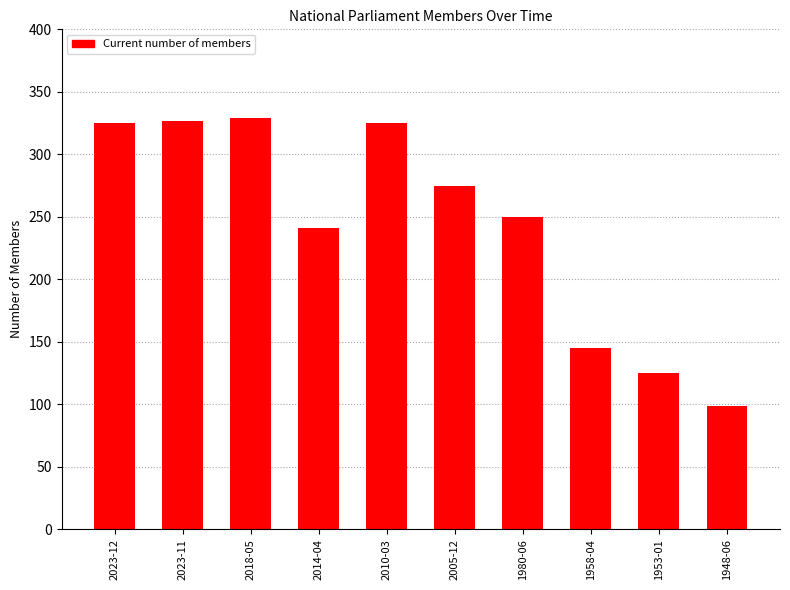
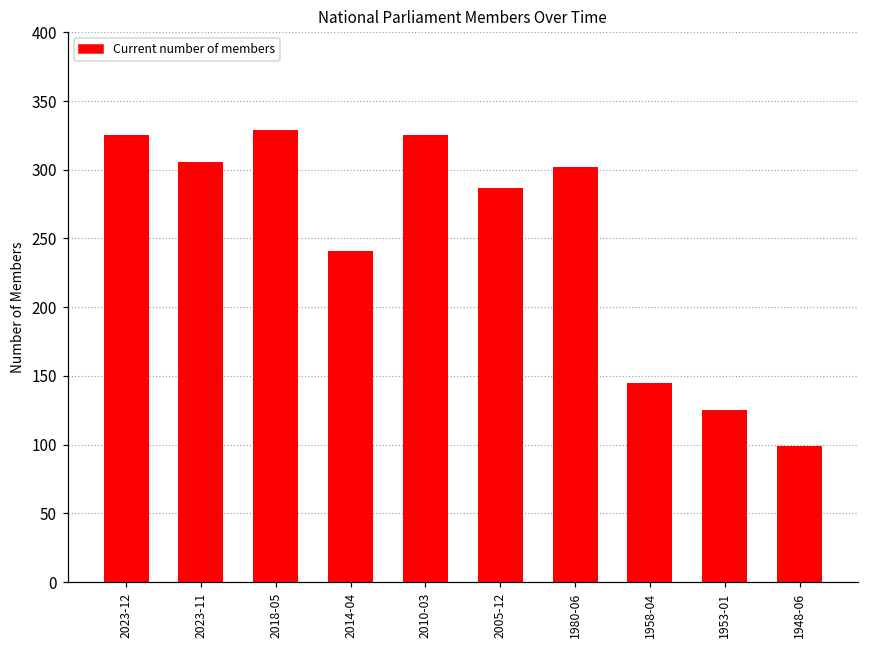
  {
    "2023-12": 325,
-   "2023-11": 327,
+   "2023-11": 306,
    "2018-05": 329,
    "2014-04": 241,
    "2010-03": 325,
-   "2005-12": 275,
-   "1980-06": 250,
+   "2005-12": 287,
+   "1980-06": 302,
    "1958-04": 145,
    "1953-01": 125,
    "1948-06": 99
  }
